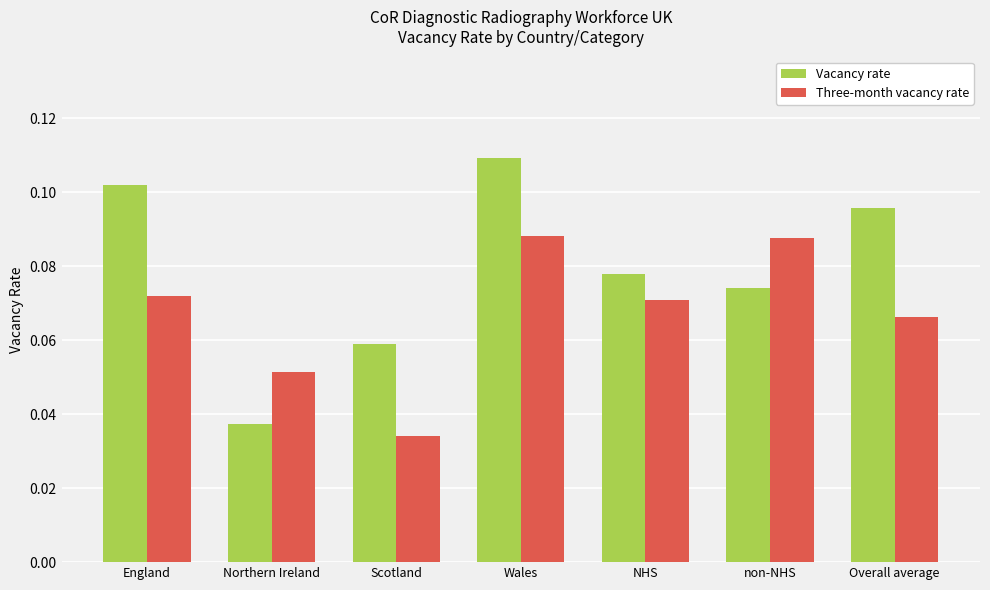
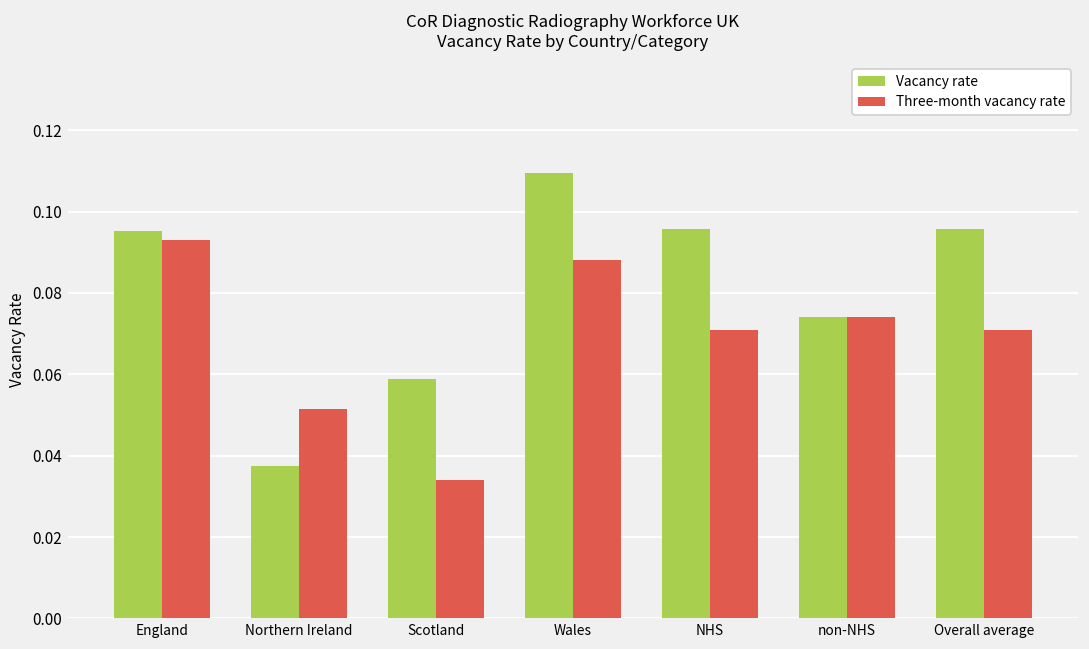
  {
    "Vacancy rate": {
-     "England": 0.102,
+     "England": 0.095,
      "Northern Ireland": 0.037,
      "Scotland": 0.059,
      "Wales": 0.109,
-     "NHS": 0.078,
+     "NHS": 0.096,
      "non-NHS": 0.074,
      "Overall average": 0.096
    },
    "Three-month vacancy rate": {
-     "England": 0.072,
+     "England": 0.093,
      "Northern Ireland": 0.052,
      "Scotland": 0.034,
      "Wales": 0.088,
      "NHS": 0.071,
-     "non-NHS": 0.088,
-     "Overall average": 0.066
+     "non-NHS": 0.074,
+     "Overall average": 0.071
    }
  }
